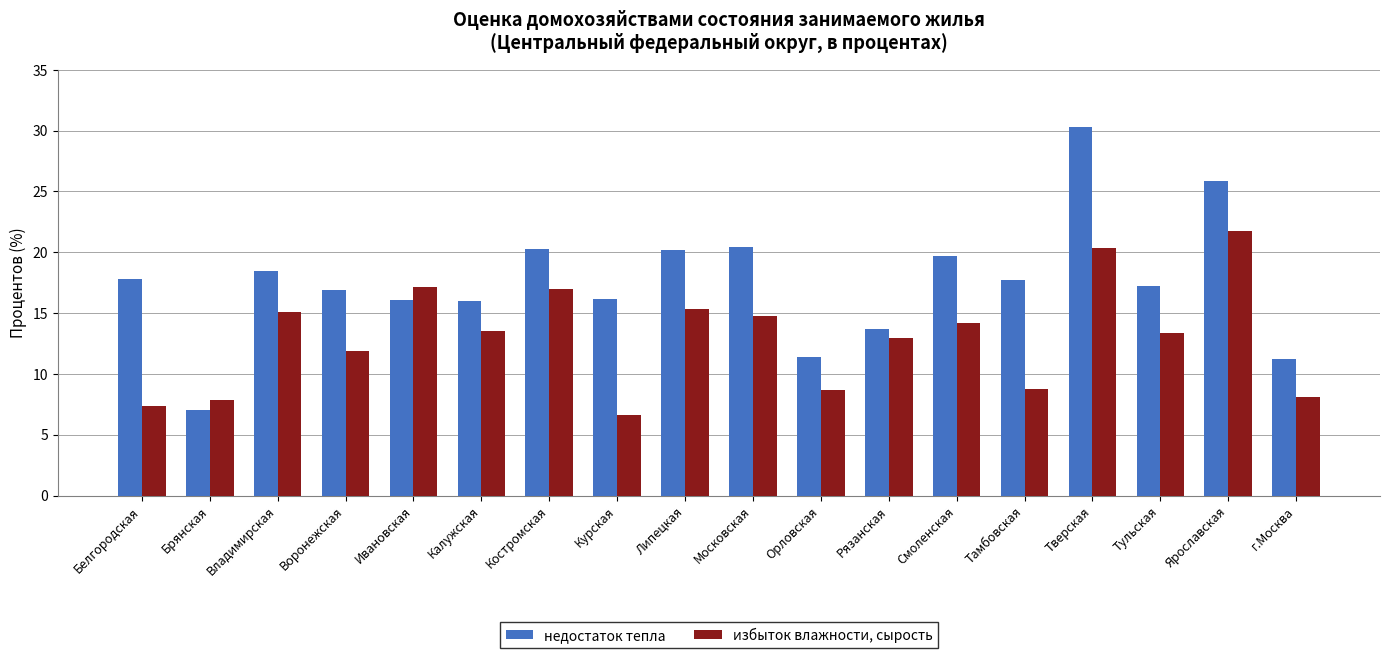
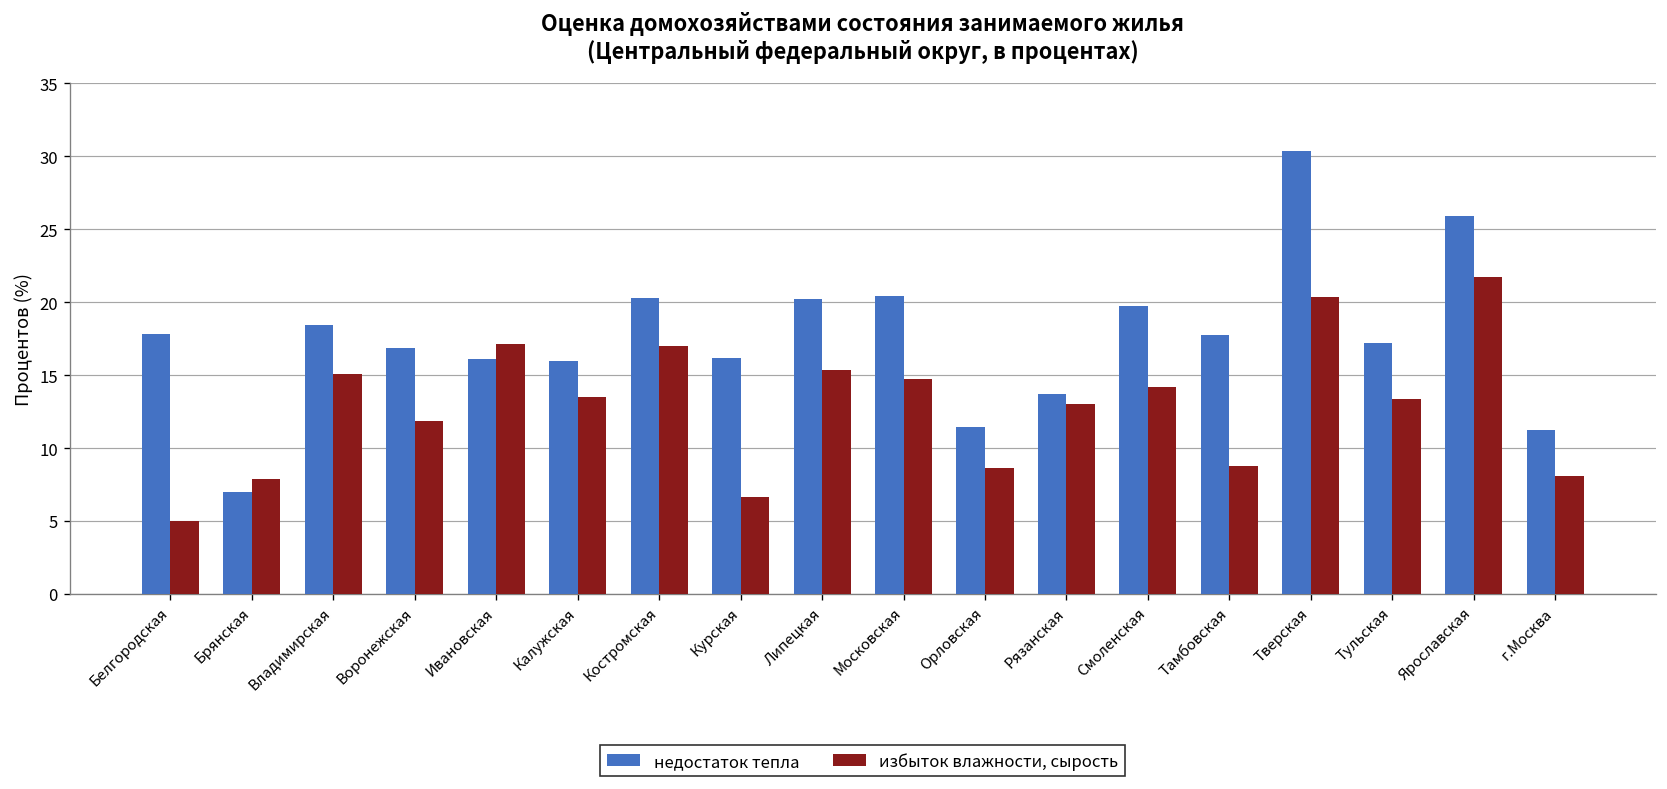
  {
    "недостаток тепла": {
      "Белгородская": 17.8,
      "Брянская": 7.0,
      "Bладимирская": 18.4,
      "Bоронежская": 16.9,
      "Ивановская": 16.1,
      "Калужская": 16.0,
      "Костромская": 20.3,
      "Курская": 16.2,
      "Липецкая": 20.2,
      "Московская": 20.4,
      "Орловская": 11.4,
      "Рязанская": 13.7,
      "Смоленская": 19.7,
      "Тамбовская": 17.7,
      "Тверская": 30.3,
      "Тульская": 17.2,
      "Ярославская": 25.9,
      "г.Москва": 11.3
    },
    "избыток влажности, сырость": {
-     "Белгородская": 7.3,
+     "Белгородская": 5.0,
      "Брянская": 7.9,
      "Bладимирская": 15.1,
      "Bоронежская": 11.9,
      "Ивановская": 17.1,
      "Калужская": 13.5,
      "Костромская": 17.0,
      "Курская": 6.6,
      "Липецкая": 15.4,
      "Московская": 14.7,
      "Орловская": 8.7,
      "Рязанская": 13.0,
      "Смоленская": 14.2,
      "Тамбовская": 8.8,
      "Тверская": 20.4,
      "Тульская": 13.3,
      "Ярославская": 21.7,
      "г.Москва": 8.1
    }
  }
